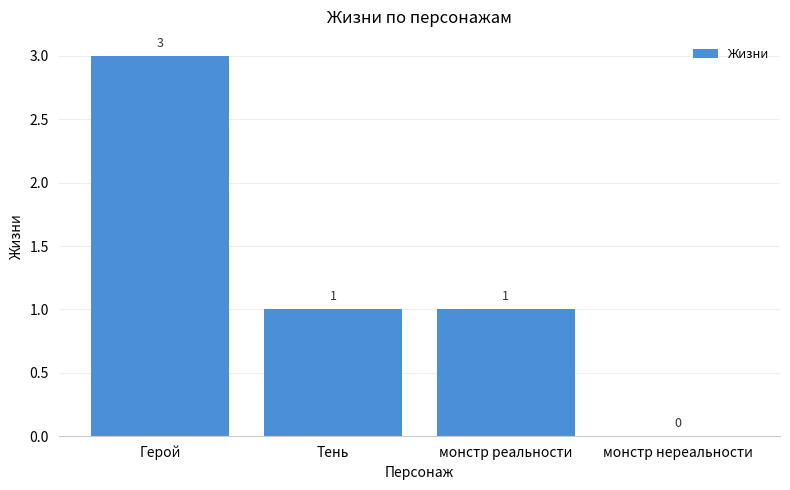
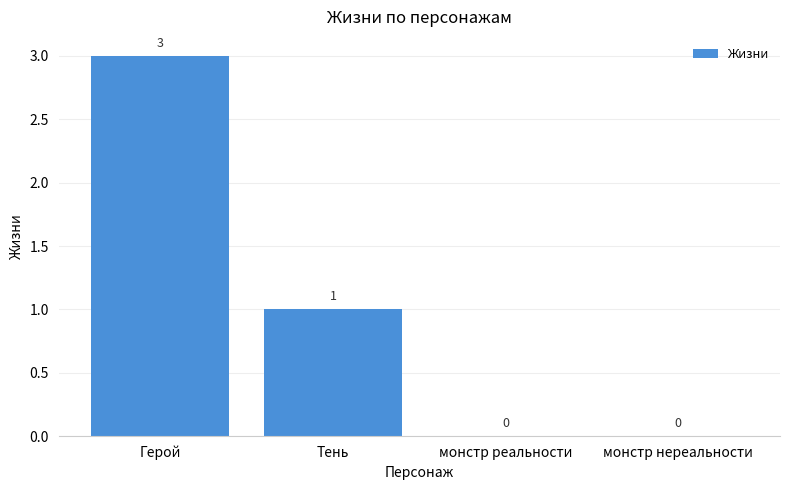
  {
    "Герой": 3,
    "Тень": 1,
-   "монстр реальности": 1,
+   "монстр реальности": 0,
    "монстр нереальности": 0
  }
